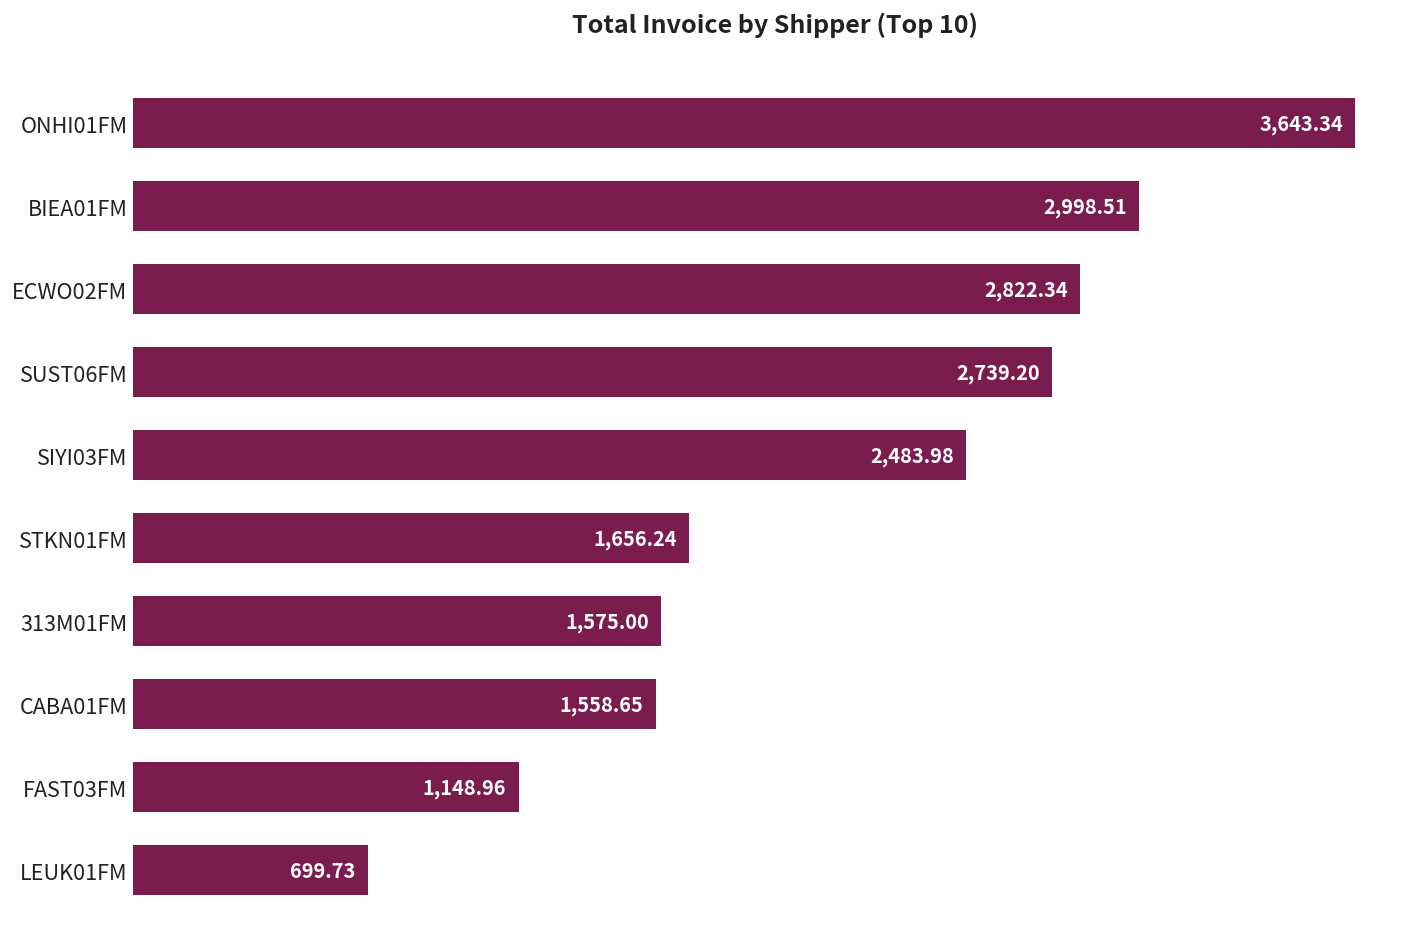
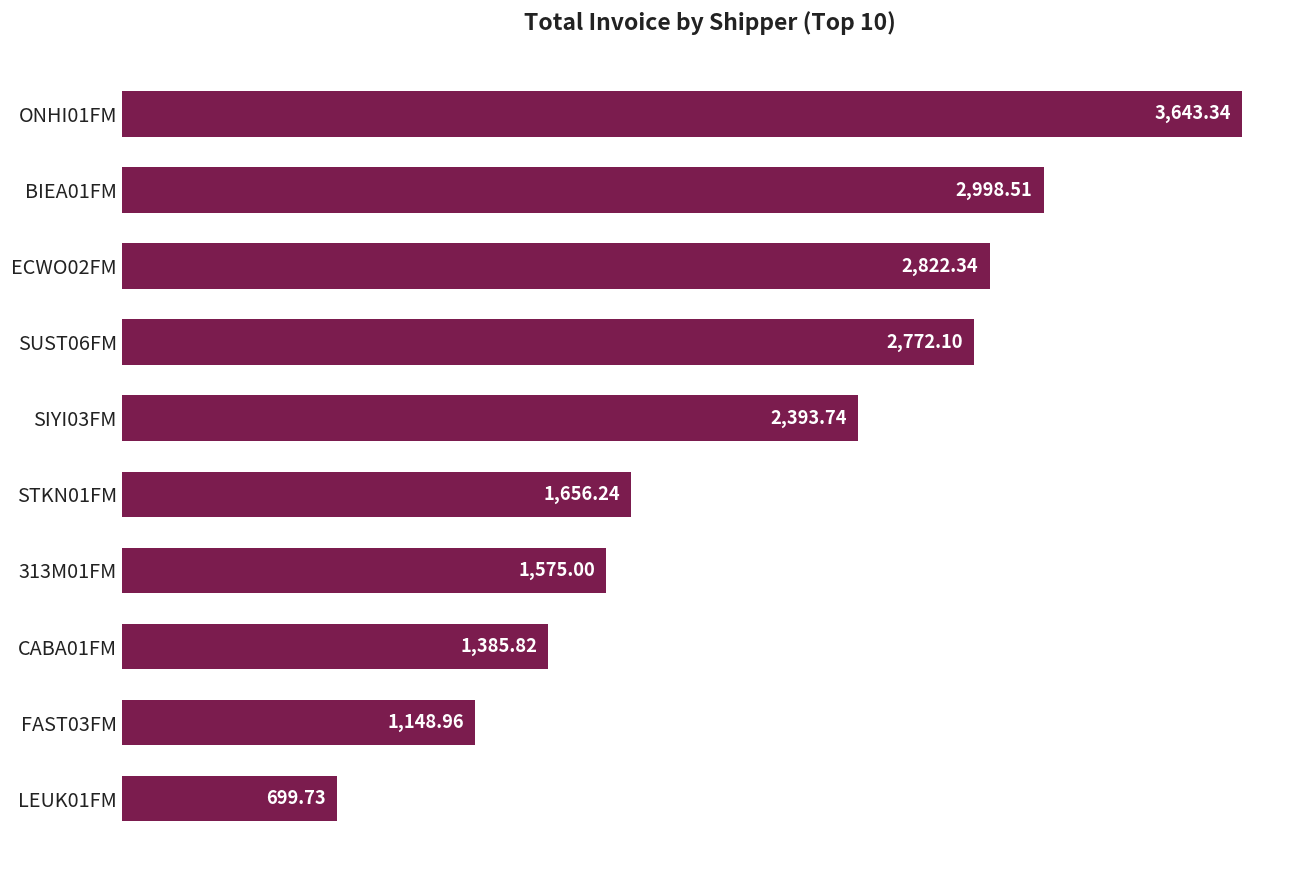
  {
    "ONHI01FM": "3,643.34",
    "BIEA01FM": "2,998.51",
    "ECWO02FM": "2,822.34",
-   "SUST06FM": "2,739.20",
-   "SIYI03FM": "2,483.98",
+   "SUST06FM": "2,772.10",
+   "SIYI03FM": "2,393.74",
    "STKN01FM": "1,656.24",
    "313M01FM": "1,575.00",
-   "CABA01FM": "1,558.65",
+   "CABA01FM": "1,385.82",
    "FAST03FM": "1,148.96",
    "LEUK01FM": "699.73"
  }
